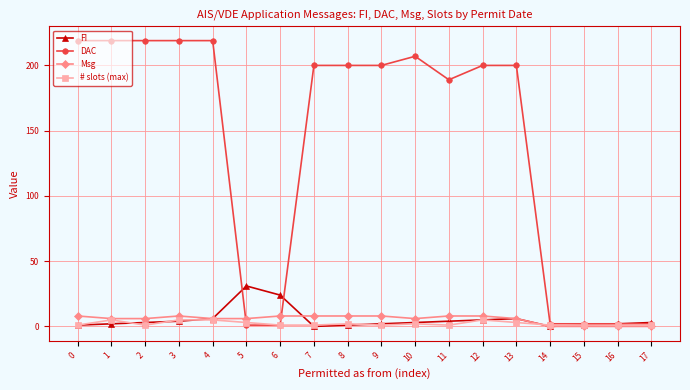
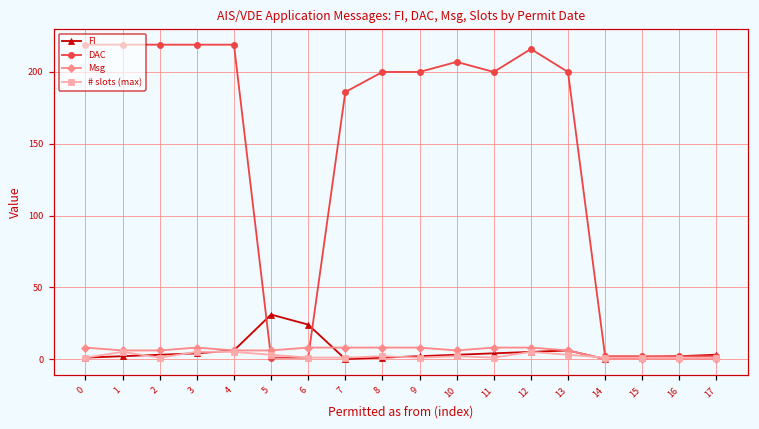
  {
    "FI": {
      "1": 2,
      "2": 3,
      "5": 31,
      "6": 24,
      "11": 4
    },
    "DAC": {
      "2": 219,
      "3": 219,
      "4": 219,
      "5": 1,
-     "7": 200,
+     "7": 186,
      "8": 200,
      "9": 200,
      "10": 207,
-     "11": 189,
-     "12": 200,
+     "11": 200,
+     "12": 216,
      "13": 200
    }
  }
